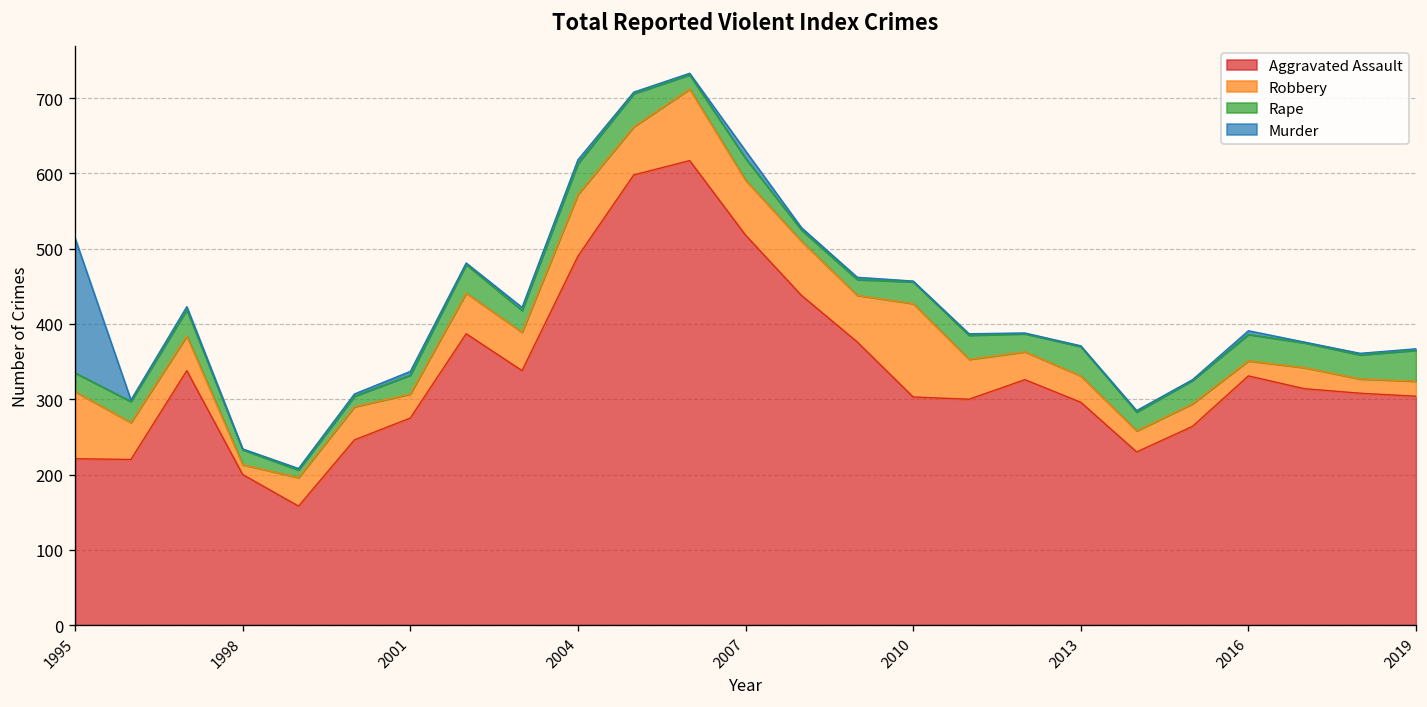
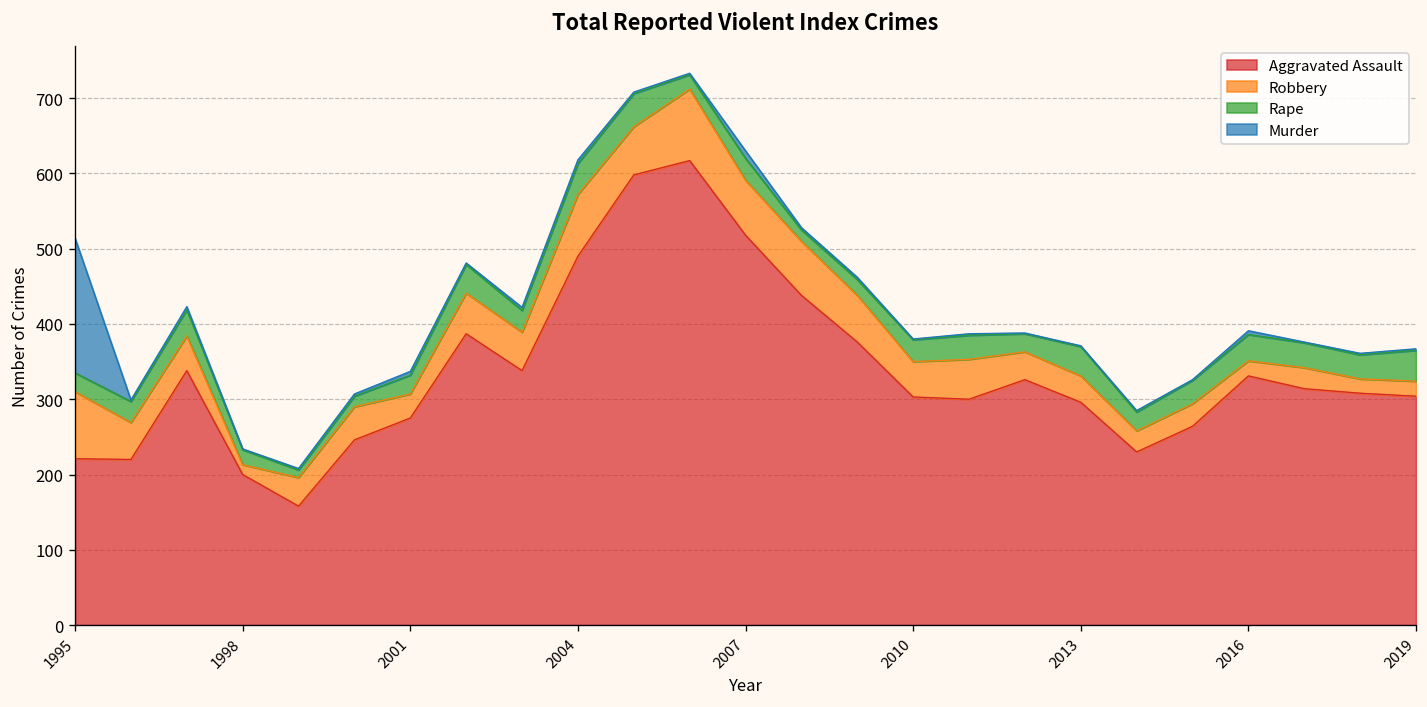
  {
    "Aggravated Assault": {
      "1995": 220,
      "1998": 200,
      "2001": 280,
      "2004": 490,
      "2007": 520,
      "2010": 300,
      "2013": 300,
      "2016": 330,
      "2019": 300
    },
    "Robbery": {
      "1995": 90,
      "1998": 10,
      "2001": 30,
      "2004": 80,
      "2007": 70,
-     "2010": 120,
+     "2010": 50,
      "2013": 40,
      "2016": 20,
      "2019": 20
    },
    "Rape": {
      "1995": 30,
      "2001": 30,
      "2004": 40,
      "2007": 30,
      "2016": 40
    },
    "Murder": {
      "1995": 180,
      "2001": 10,
      "2004": 10,
      "2007": 10,
      "2016": 10
    }
  }
